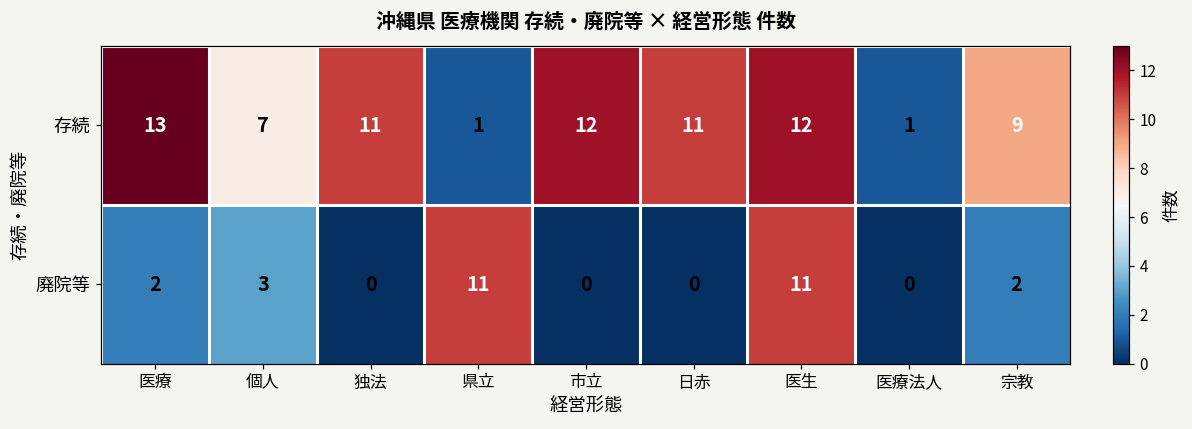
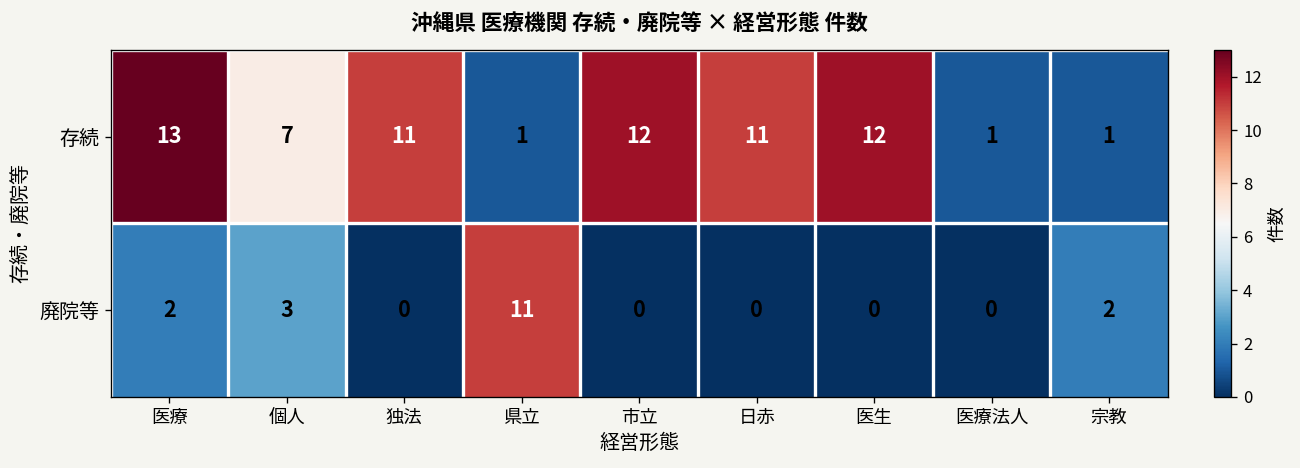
  {
    "存続": {
      "医療": 13,
      "個人": 7,
      "独法": 11,
      "県立": 1,
      "市立": 12,
      "日赤": 11,
      "医生": 12,
      "医療法人": 1,
-     "宗教": 9
+     "宗教": 1
    },
    "廃院等": {
      "医療": 2,
      "個人": 3,
      "独法": 0,
      "県立": 11,
      "市立": 0,
      "日赤": 0,
-     "医生": 11,
+     "医生": 0,
      "医療法人": 0,
      "宗教": 2
    }
  }
